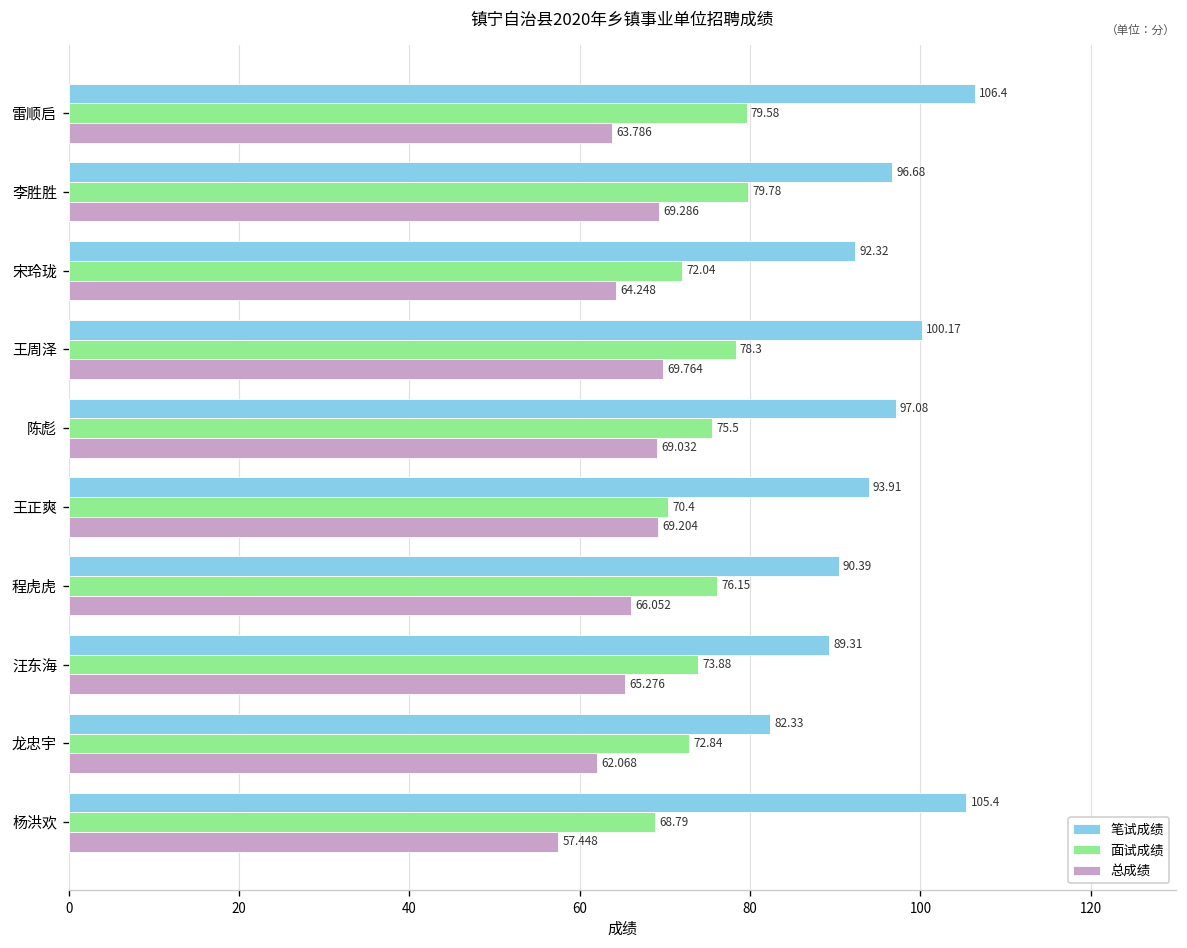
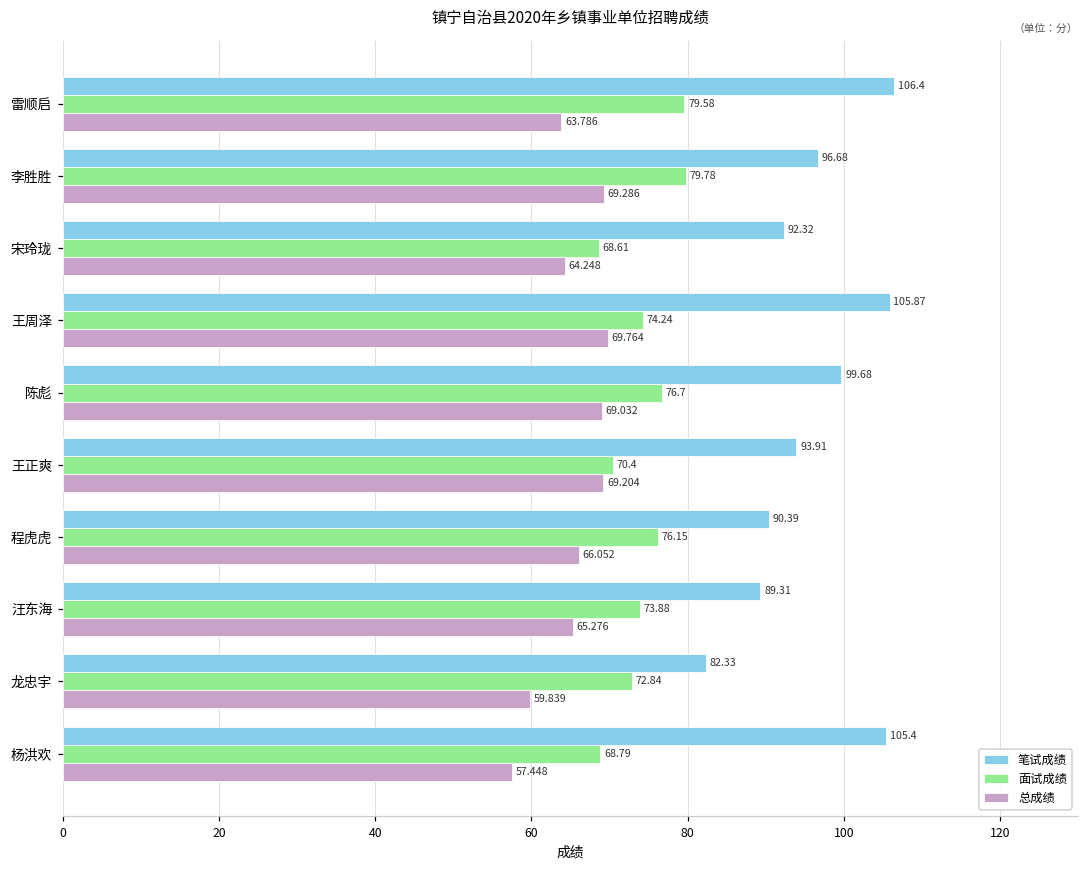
  {
    "笔试成绩": {
      "雷顺启": 106.4,
      "李胜胜": 96.68,
      "宋玲珑": 92.32,
-     "王周泽": 100.17,
-     "陈彪": 97.08,
+     "王周泽": 105.87,
+     "陈彪": 99.68,
      "王正爽": 93.91,
      "程虎虎": 90.39,
      "汪东海": 89.31,
      "龙忠宇": 82.33,
      "杨洪欢": 105.4
    },
    "面试成绩": {
      "雷顺启": 79.58,
      "李胜胜": 79.78,
-     "宋玲珑": 72.04,
-     "王周泽": 78.3,
-     "陈彪": 75.5,
+     "宋玲珑": 68.61,
+     "王周泽": 74.24,
+     "陈彪": 76.7,
      "王正爽": 70.4,
      "程虎虎": 76.15,
      "汪东海": 73.88,
      "龙忠宇": 72.84,
      "杨洪欢": 68.79
    },
    "总成绩": {
      "雷顺启": 63.786,
      "李胜胜": 69.286,
      "宋玲珑": 64.248,
      "王周泽": 69.764,
      "陈彪": 69.032,
      "王正爽": 69.204,
      "程虎虎": 66.052,
      "汪东海": 65.276,
-     "龙忠宇": 62.068,
+     "龙忠宇": 59.839,
      "杨洪欢": 57.448
    }
  }
